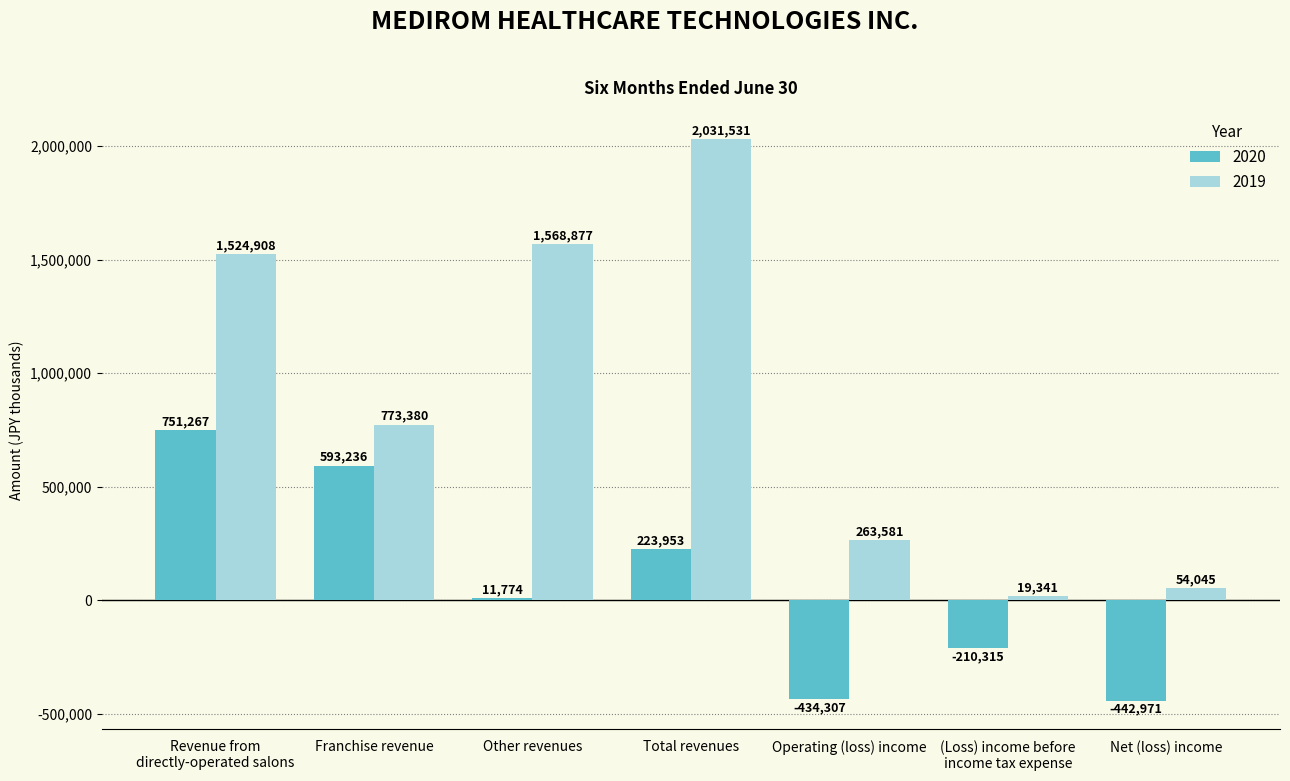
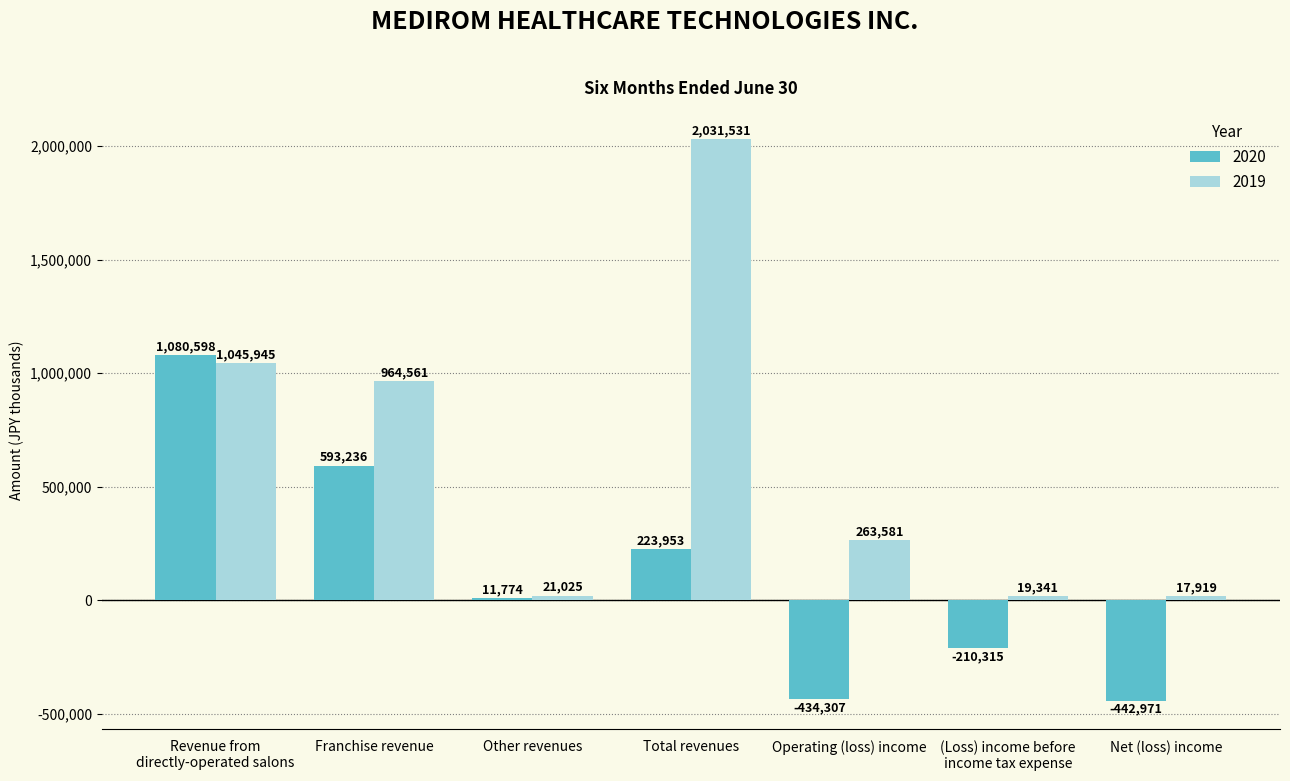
  {
    "2020": {
-     "Revenue from directly-operated salons": "751,267",
+     "Revenue from directly-operated salons": "1,080,598",
      "Franchise revenue": "593,236",
      "Other revenues": "11,774",
      "Total revenues": "223,953",
      "Operating (loss) income": "-434,307",
      "(Loss) income before income tax expense": "-210,315",
      "Net (loss) income": "-442,971"
    },
    "2019": {
-     "Revenue from directly-operated salons": "1,524,908",
-     "Franchise revenue": "773,380",
-     "Other revenues": "1,568,877",
+     "Revenue from directly-operated salons": "1,045,945",
+     "Franchise revenue": "964,561",
+     "Other revenues": "21,025",
      "Total revenues": "2,031,531",
      "Operating (loss) income": "263,581",
      "(Loss) income before income tax expense": "19,341",
-     "Net (loss) income": "54,045"
+     "Net (loss) income": "17,919"
    }
  }
